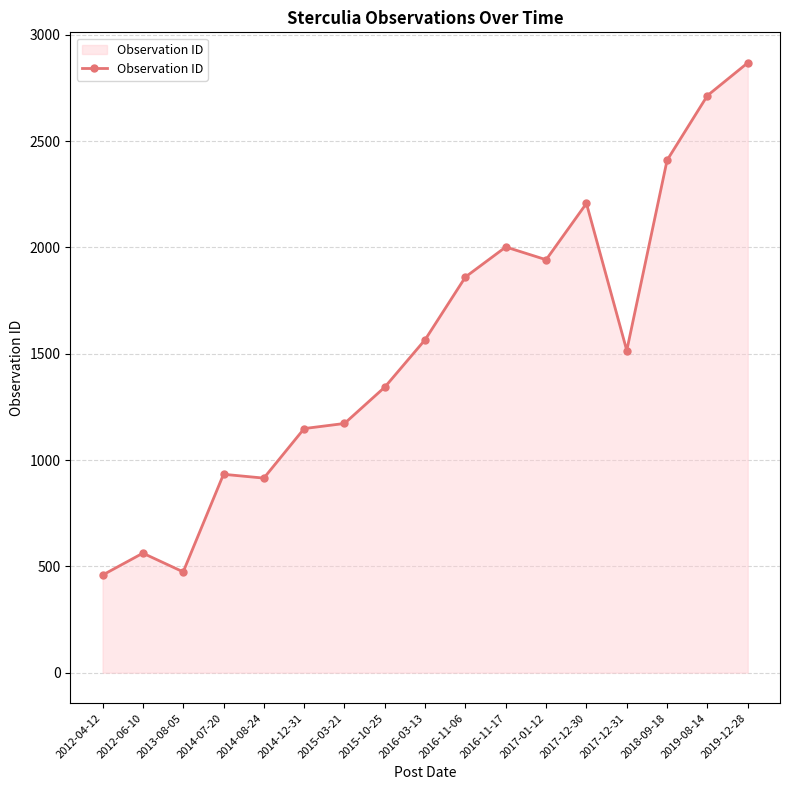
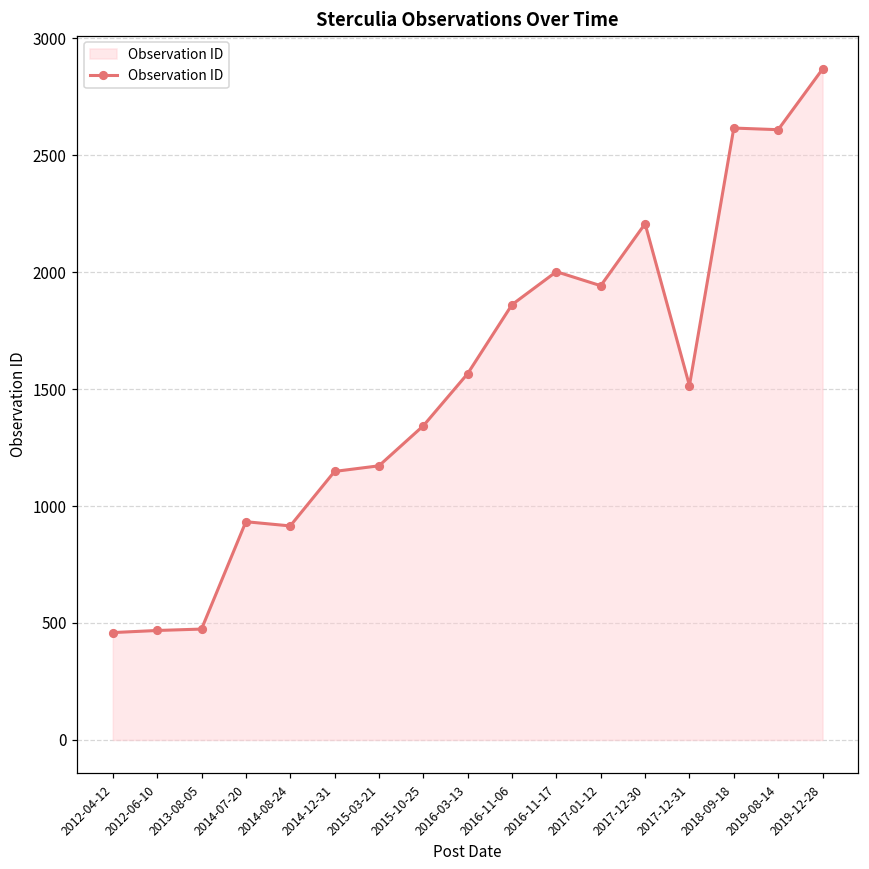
  {
    "2012-04-12": 460,
-   "2012-06-10": 560,
+   "2012-06-10": 470,
    "2013-08-05": 470,
    "2014-07-20": 930,
    "2014-08-24": 920,
    "2014-12-31": 1150,
    "2015-03-21": 1170,
    "2015-10-25": 1340,
    "2016-03-13": 1570,
    "2016-11-06": 1860,
    "2016-11-17": 2000,
    "2017-01-12": 1940,
    "2017-12-30": 2210,
    "2017-12-31": 1520,
-   "2018-09-18": 2410,
-   "2019-08-14": 2710,
+   "2018-09-18": 2620,
+   "2019-08-14": 2610,
    "2019-12-28": 2870
  }
